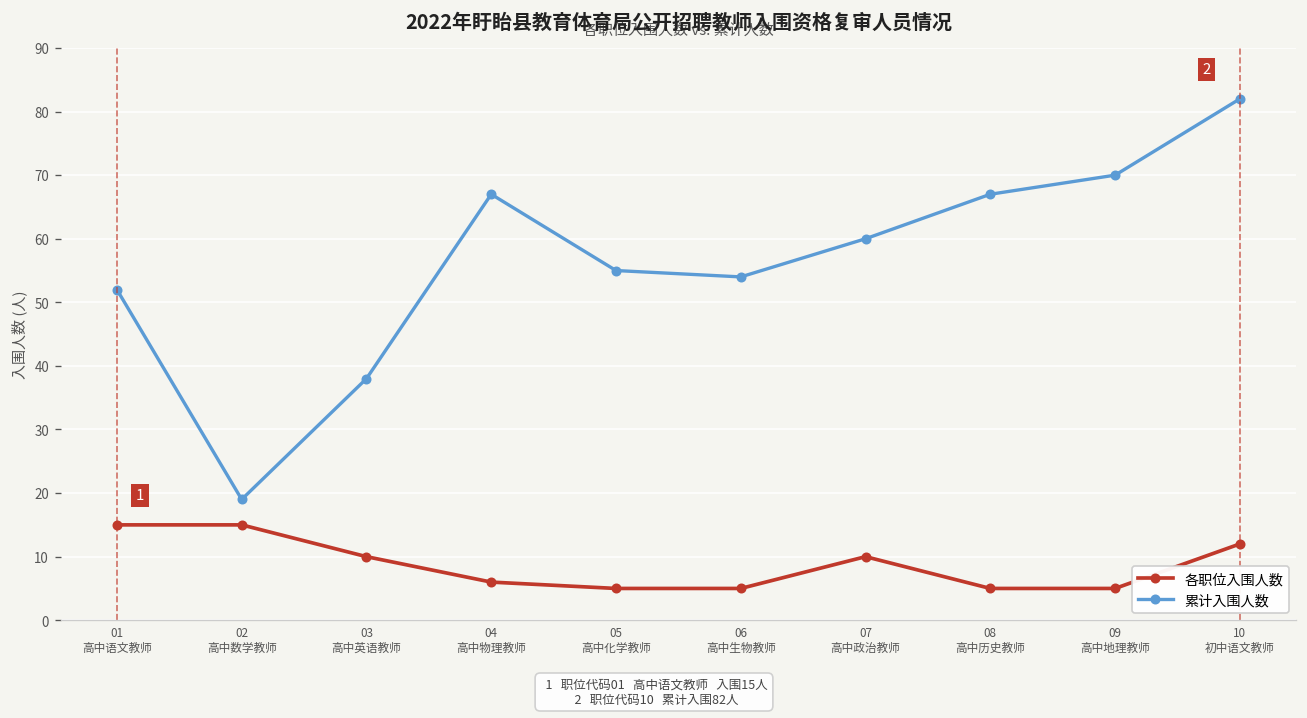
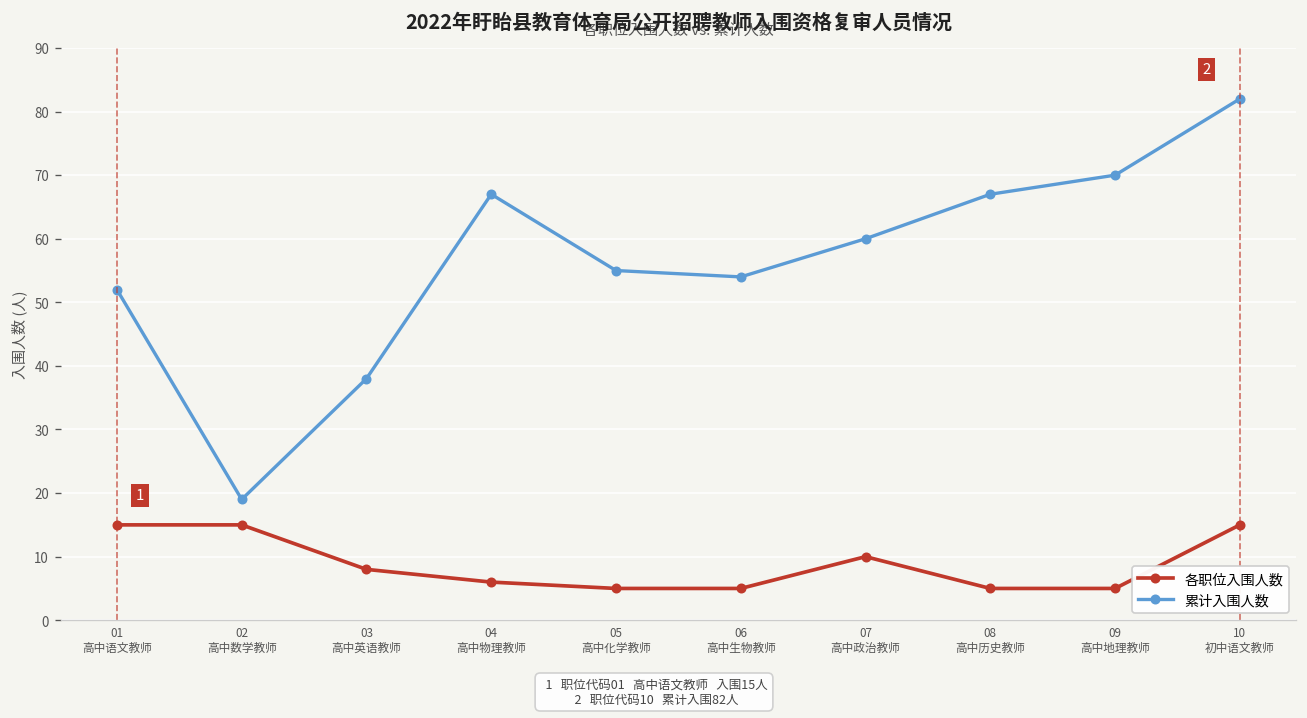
  {
    "各职位入围人数": {
      "02 高中数学教师": 15,
-     "03 高中英语教师": 10,
+     "03 高中英语教师": 8,
      "04 高中物理教师": 6,
      "05 高中化学教师": 5,
      "06 高中生物教师": 5,
      "07 高中政治教师": 10,
      "08 高中历史教师": 5,
      "09 高中地理教师": 5,
-     "10 初中语文教师": 12
+     "10 初中语文教师": 15
    },
    "累计入围人数": {
      "01 高中语文教师": 52,
      "02 高中数学教师": 19,
      "03 高中英语教师": 38,
      "04 高中物理教师": 67,
      "05 高中化学教师": 55,
      "06 高中生物教师": 54,
      "07 高中政治教师": 60,
      "08 高中历史教师": 67,
      "09 高中地理教师": 70,
      "10 初中语文教师": 82
    }
  }
